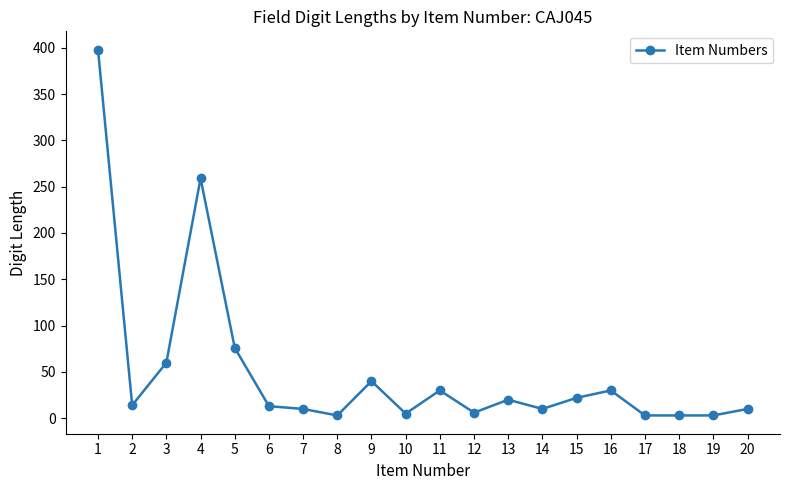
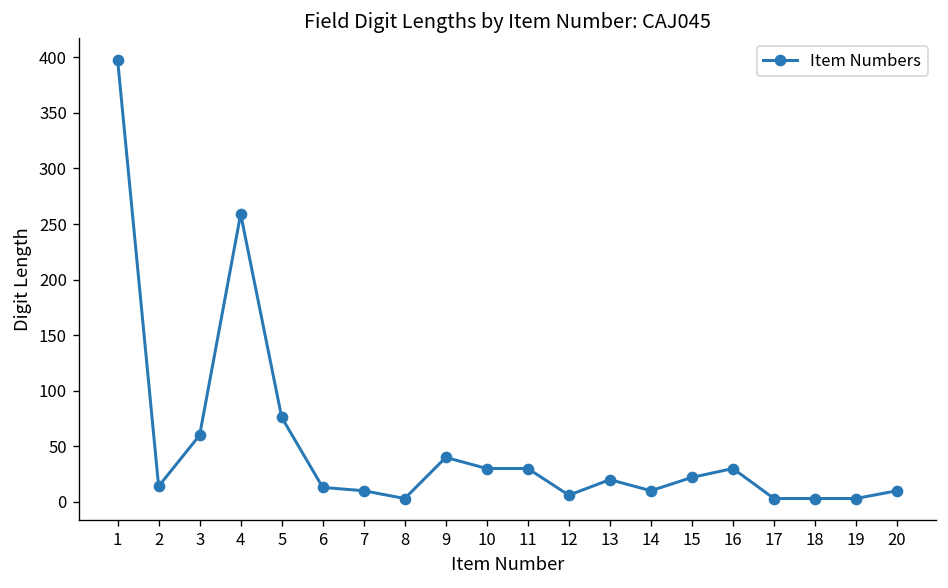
  {
    "1": 400,
    "2": 10,
    "3": 60,
    "4": 260,
    "5": 80,
    "6": 10,
    "7": 10,
    "8": 0,
    "9": 40,
-   "10": 10,
+   "10": 30,
    "11": 30,
    "12": 10,
    "13": 20,
    "14": 10,
    "15": 20,
    "16": 30,
    "17": 0,
    "18": 0,
    "19": 0,
    "20": 10
  }
